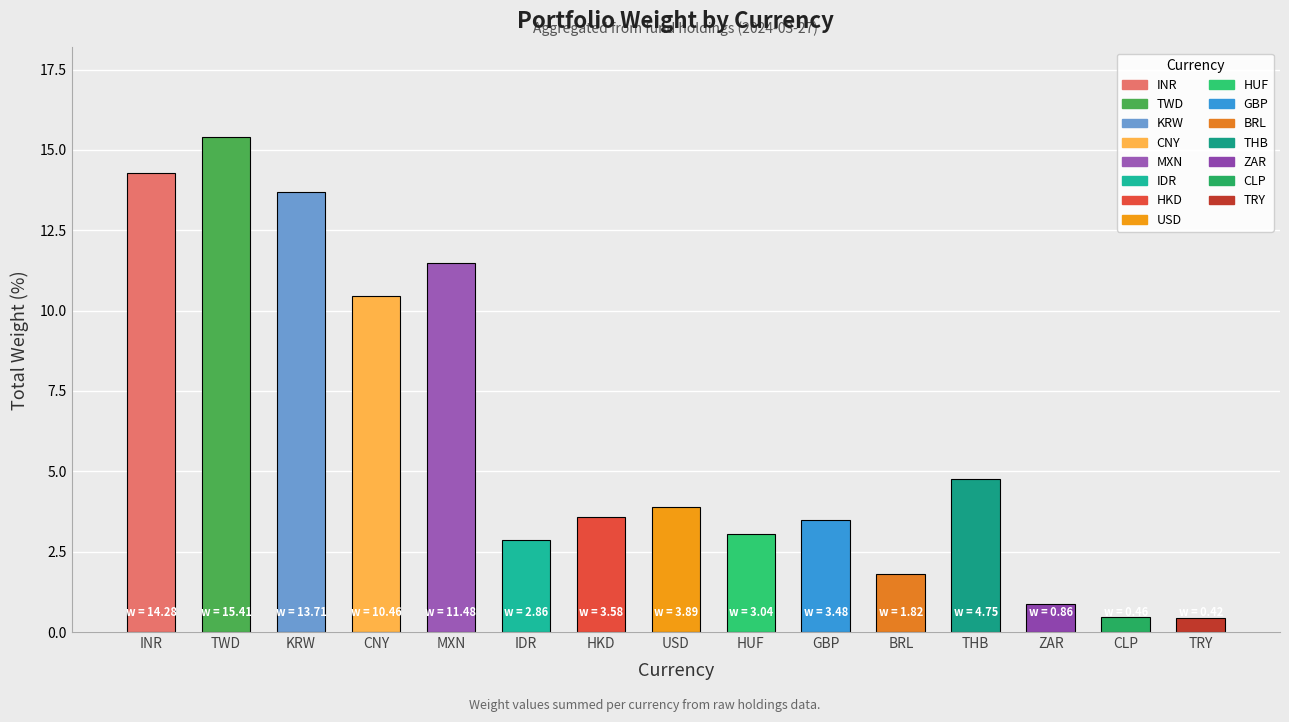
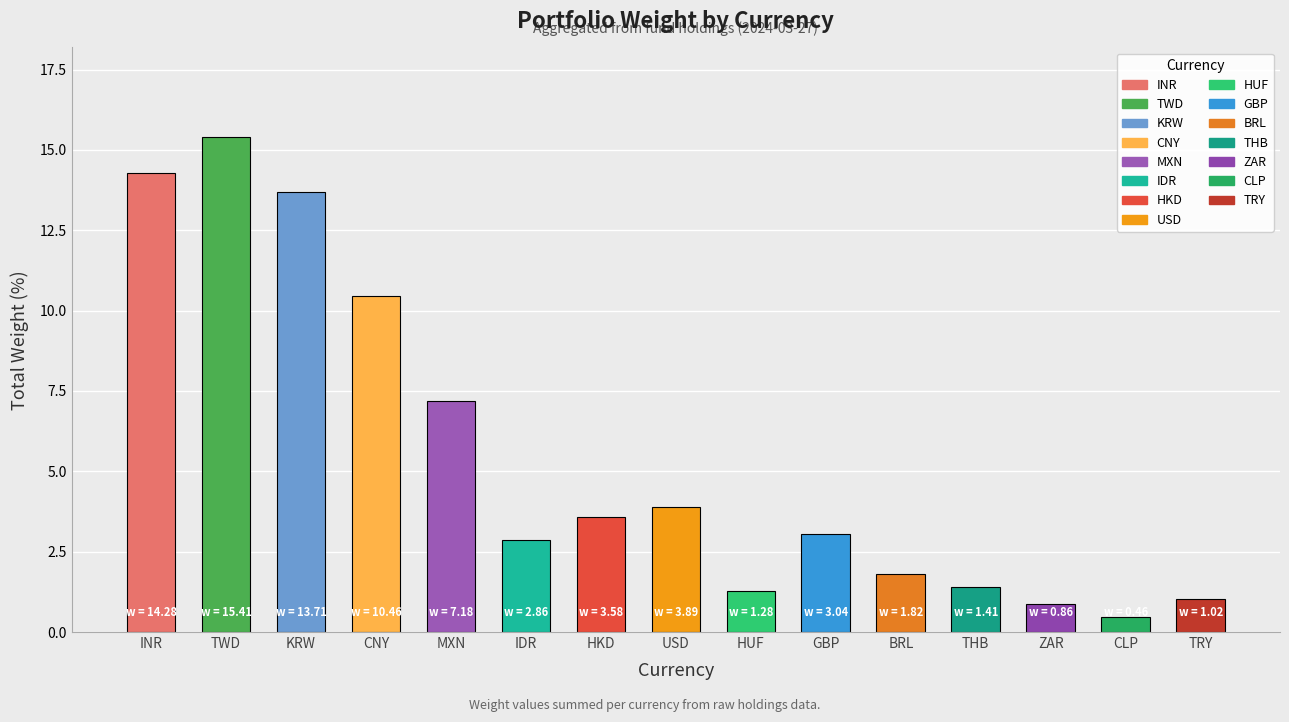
  {
    "INR": 14.28,
    "TWD": 15.41,
    "KRW": 13.71,
    "CNY": 10.46,
-   "MXN": 11.48,
+   "MXN": 7.18,
    "IDR": 2.86,
    "HKD": 3.58,
    "USD": 3.89,
-   "HUF": 3.04,
-   "GBP": 3.48,
+   "HUF": 1.28,
+   "GBP": 3.04,
    "BRL": 1.82,
-   "THB": 4.75,
+   "THB": 1.41,
    "ZAR": 0.86,
-   "TRY": 0.4
+   "TRY": 1.0
  }
